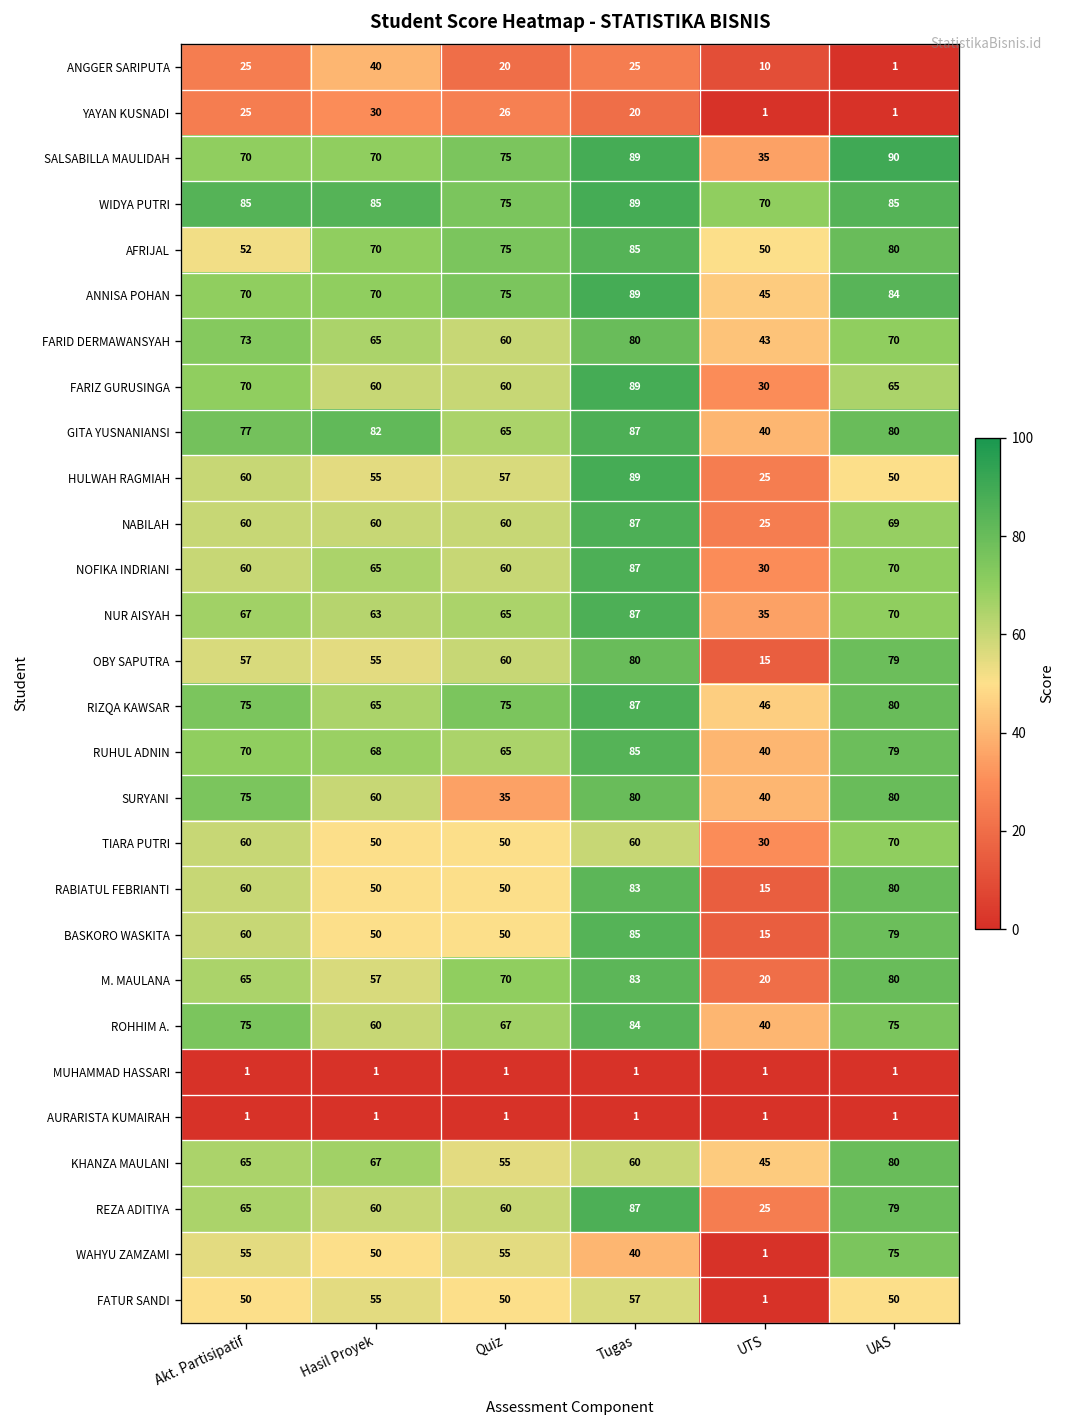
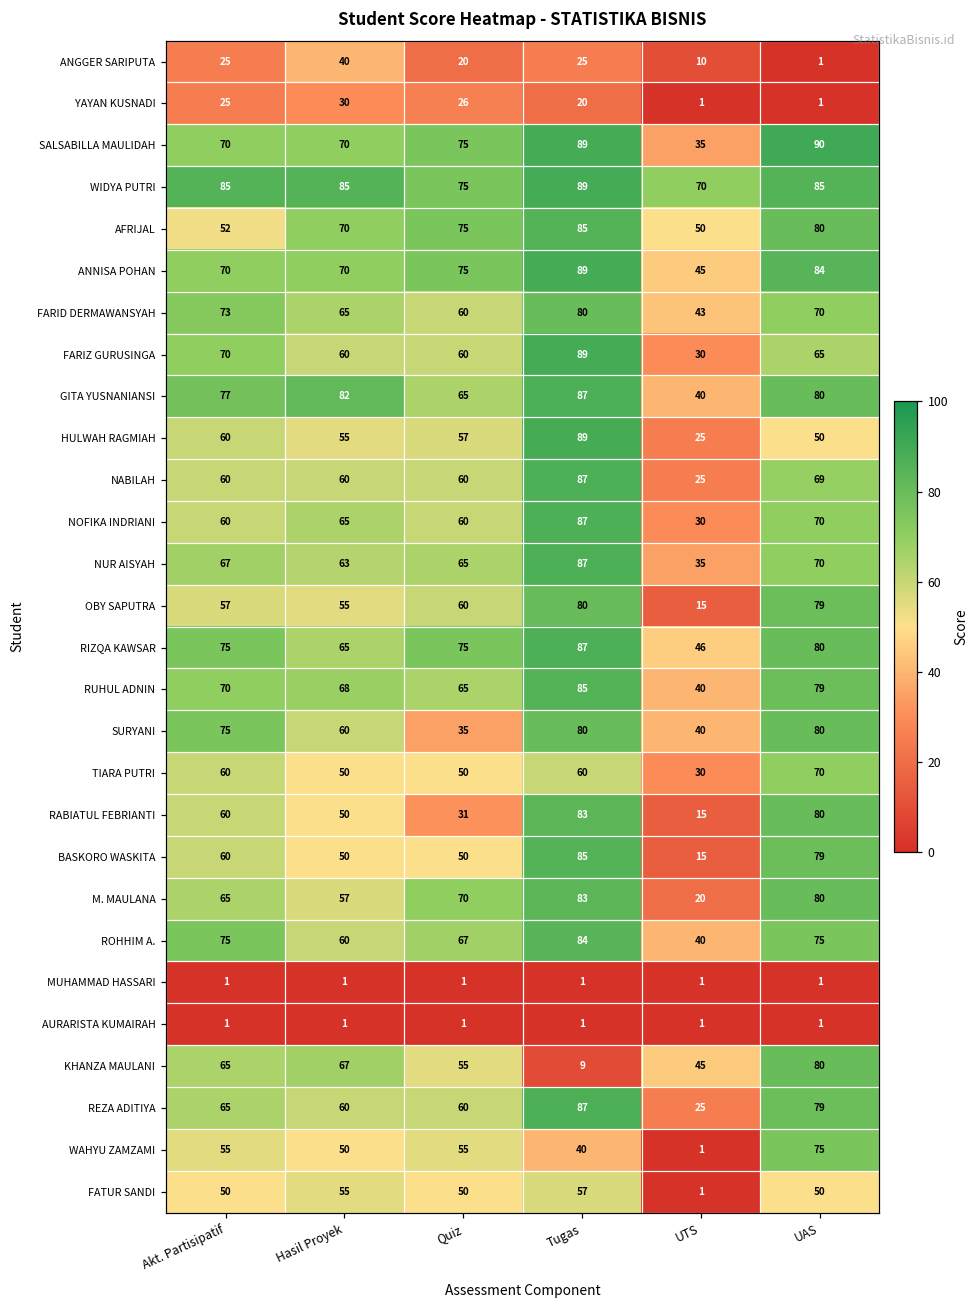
  {
    "ANGGER SARIPUTA": {
      "Akt. Partisipatif": 25,
      "Hasil Proyek": 40,
      "Quiz": 20,
      "Tugas": 25,
      "UTS": 10,
      "UAS": 1
    },
    "YAYAN KUSNADI": {
      "Akt. Partisipatif": 25,
      "Hasil Proyek": 30,
      "Quiz": 26,
      "Tugas": 20,
      "UTS": 1,
      "UAS": 1
    },
    "SALSABILLA MAULIDAH": {
      "Akt. Partisipatif": 70,
      "Hasil Proyek": 70,
      "Quiz": 75,
      "Tugas": 89,
      "UTS": 35,
      "UAS": 90
    },
    "WIDYA PUTRI": {
      "Akt. Partisipatif": 85,
      "Hasil Proyek": 85,
      "Quiz": 75,
      "Tugas": 89,
      "UTS": 70,
      "UAS": 85
    },
    "AFRIJAL": {
      "Akt. Partisipatif": 52,
      "Hasil Proyek": 70,
      "Quiz": 75,
      "Tugas": 85,
      "UTS": 50,
      "UAS": 80
    },
    "ANNISA POHAN": {
      "Akt. Partisipatif": 70,
      "Hasil Proyek": 70,
      "Quiz": 75,
      "Tugas": 89,
      "UTS": 45,
      "UAS": 84
    },
    "FARID DERMAWANSYAH": {
      "Akt. Partisipatif": 73,
      "Hasil Proyek": 65,
      "Quiz": 60,
      "Tugas": 80,
      "UTS": 43,
      "UAS": 70
    },
    "FARIZ GURUSINGA": {
      "Akt. Partisipatif": 70,
      "Hasil Proyek": 60,
      "Quiz": 60,
      "Tugas": 89,
      "UTS": 30,
      "UAS": 65
    },
    "GITA YUSNANIANSI": {
      "Akt. Partisipatif": 77,
      "Hasil Proyek": 82,
      "Quiz": 65,
      "Tugas": 87,
      "UTS": 40,
      "UAS": 80
    },
    "HULWAH RAGMIAH": {
      "Akt. Partisipatif": 60,
      "Hasil Proyek": 55,
      "Quiz": 57,
      "Tugas": 89,
      "UTS": 25,
      "UAS": 50
    },
    "NABILAH": {
      "Akt. Partisipatif": 60,
      "Hasil Proyek": 60,
      "Quiz": 60,
      "Tugas": 87,
      "UTS": 25,
      "UAS": 69
    },
    "NOFIKA INDRIANI": {
      "Akt. Partisipatif": 60,
      "Hasil Proyek": 65,
      "Quiz": 60,
      "Tugas": 87,
      "UTS": 30,
      "UAS": 70
    },
    "NUR AISYAH": {
      "Akt. Partisipatif": 67,
      "Hasil Proyek": 63,
      "Quiz": 65,
      "Tugas": 87,
      "UTS": 35,
      "UAS": 70
    },
    "OBY SAPUTRA": {
      "Akt. Partisipatif": 57,
      "Hasil Proyek": 55,
      "Quiz": 60,
      "Tugas": 80,
      "UTS": 15,
      "UAS": 79
    },
    "RIZQA KAWSAR": {
      "Akt. Partisipatif": 75,
      "Hasil Proyek": 65,
      "Quiz": 75,
      "Tugas": 87,
      "UTS": 46,
      "UAS": 80
    },
    "RUHUL ADNIN": {
      "Akt. Partisipatif": 70,
      "Hasil Proyek": 68,
      "Quiz": 65,
      "Tugas": 85,
      "UTS": 40,
      "UAS": 79
    },
    "SURYANI": {
      "Akt. Partisipatif": 75,
      "Hasil Proyek": 60,
      "Quiz": 35,
      "Tugas": 80,
      "UTS": 40,
      "UAS": 80
    },
    "TIARA PUTRI": {
      "Akt. Partisipatif": 60,
      "Hasil Proyek": 50,
      "Quiz": 50,
      "Tugas": 60,
      "UTS": 30,
      "UAS": 70
    },
    "RABIATUL FEBRIANTI": {
      "Akt. Partisipatif": 60,
      "Hasil Proyek": 50,
-     "Quiz": 50,
+     "Quiz": 31,
      "Tugas": 83,
      "UTS": 15,
      "UAS": 80
    },
    "BASKORO WASKITA": {
      "Akt. Partisipatif": 60,
      "Hasil Proyek": 50,
      "Quiz": 50,
      "Tugas": 85,
      "UTS": 15,
      "UAS": 79
    },
    "M. MAULANA": {
      "Akt. Partisipatif": 65,
      "Hasil Proyek": 57,
      "Quiz": 70,
      "Tugas": 83,
      "UTS": 20,
      "UAS": 80
    },
    "ROHHIM A.": {
      "Akt. Partisipatif": 75,
      "Hasil Proyek": 60,
      "Quiz": 67,
      "Tugas": 84,
      "UTS": 40,
      "UAS": 75
    },
    "MUHAMMAD HASSARI": {
      "Akt. Partisipatif": 1,
      "Hasil Proyek": 1,
      "Quiz": 1,
      "Tugas": 1,
      "UTS": 1,
      "UAS": 1
    },
    "AURARISTA KUMAIRAH": {
      "Akt. Partisipatif": 1,
      "Hasil Proyek": 1,
      "Quiz": 1,
      "Tugas": 1,
      "UTS": 1,
      "UAS": 1
    },
    "KHANZA MAULANI": {
      "Akt. Partisipatif": 65,
      "Hasil Proyek": 67,
      "Quiz": 55,
-     "Tugas": 60,
+     "Tugas": 9,
      "UTS": 45,
      "UAS": 80
    },
    "REZA ADITIYA": {
      "Akt. Partisipatif": 65,
      "Hasil Proyek": 60,
      "Quiz": 60,
      "Tugas": 87,
      "UTS": 25,
      "UAS": 79
    },
    "WAHYU ZAMZAMI": {
      "Akt. Partisipatif": 55,
      "Hasil Proyek": 50,
      "Quiz": 55,
      "Tugas": 40,
      "UTS": 1,
      "UAS": 75
    },
    "FATUR SANDI": {
      "Akt. Partisipatif": 50,
      "Hasil Proyek": 55,
      "Quiz": 50,
      "Tugas": 57,
      "UTS": 1,
      "UAS": 50
    }
  }
